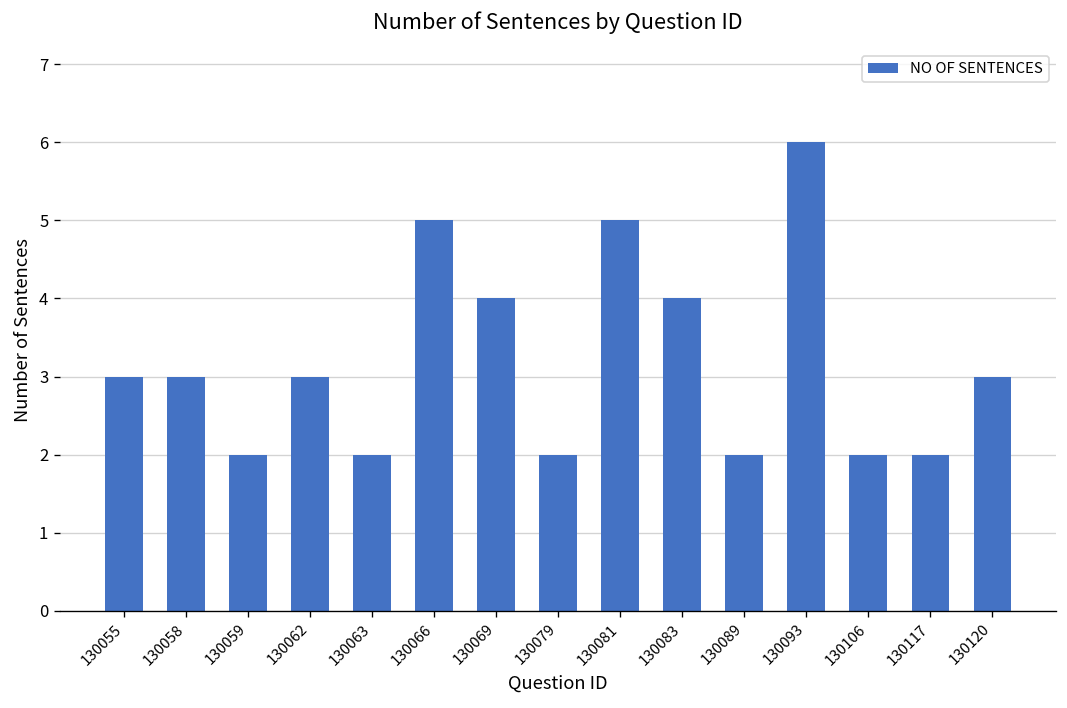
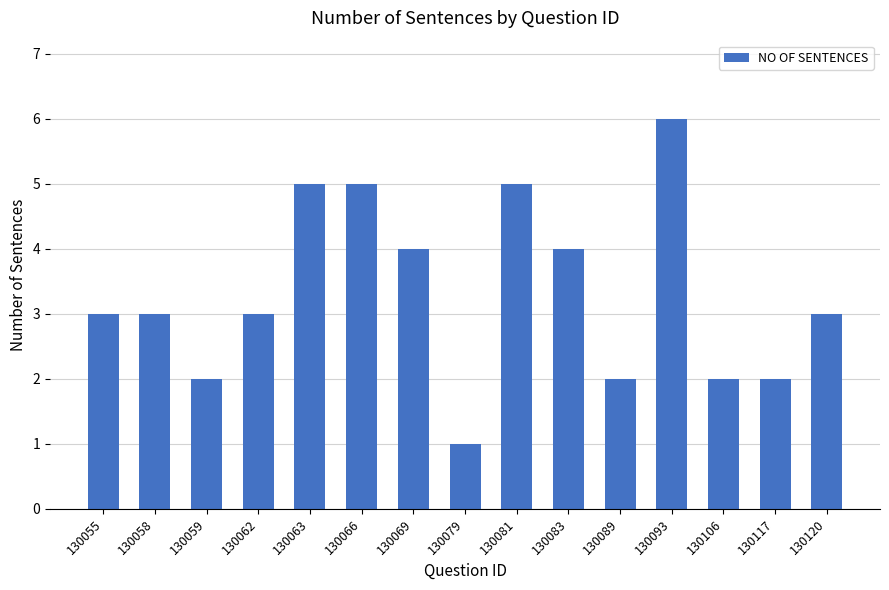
  {
    "130055": 3,
    "130058": 3,
    "130059": 2,
    "130062": 3,
-   "130063": 2,
+   "130063": 5,
    "130066": 5,
    "130069": 4,
-   "130079": 2,
+   "130079": 1,
    "130081": 5,
    "130083": 4,
    "130089": 2,
    "130093": 6,
    "130106": 2,
    "130117": 2,
    "130120": 3
  }
